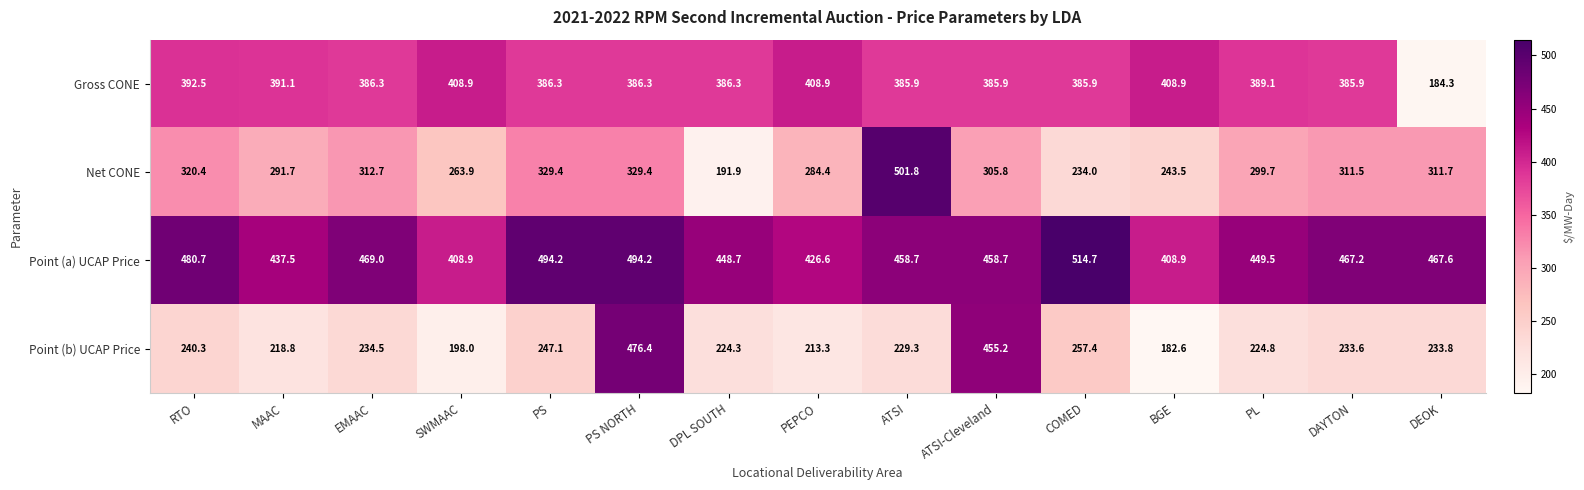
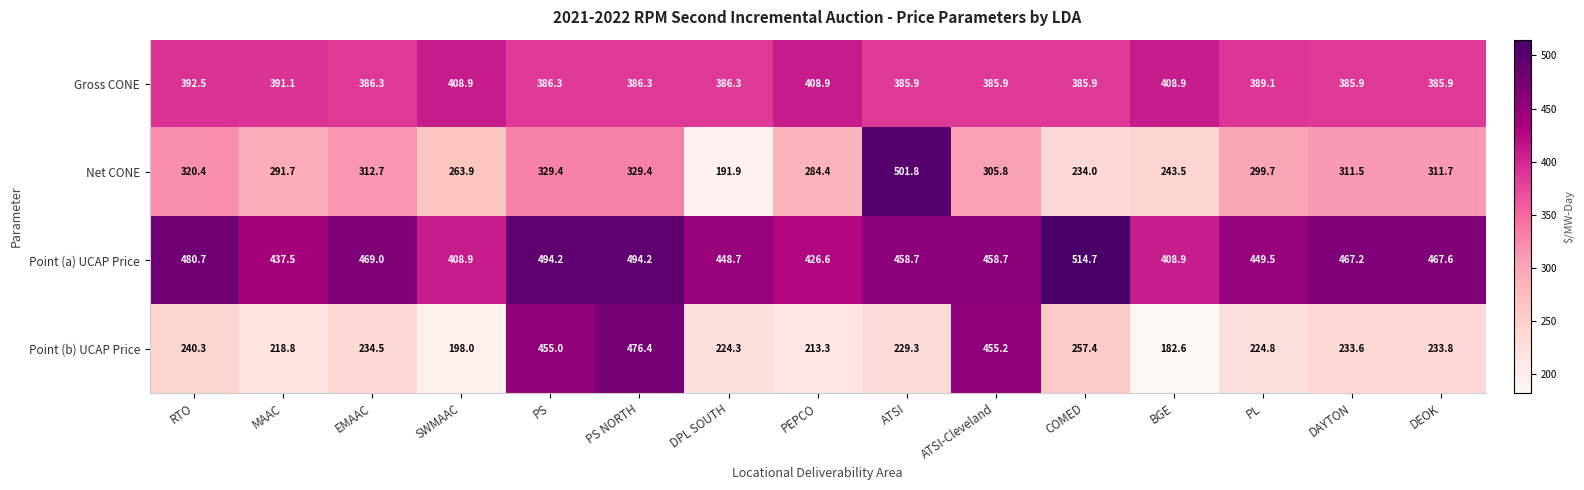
  {
    "Gross CONE": {
      "RTO": 392.5,
      "MAAC": 391.1,
      "EMAAC": 386.3,
      "SWMAAC": 408.9,
      "PS": 386.3,
      "PS NORTH": 386.3,
      "DPL SOUTH": 386.3,
      "PEPCO": 408.9,
      "ATSI": 385.9,
      "ATSI-Cleveland": 385.9,
      "COMED": 385.9,
      "BGE": 408.9,
      "PL": 389.1,
      "DAYTON": 385.9,
-     "DEOK": 184.3
+     "DEOK": 385.9
    },
    "Net CONE": {
      "RTO": 320.4,
      "MAAC": 291.7,
      "EMAAC": 312.7,
      "SWMAAC": 263.9,
      "PS": 329.4,
      "PS NORTH": 329.4,
      "DPL SOUTH": 191.9,
      "PEPCO": 284.4,
      "ATSI": 501.8,
      "ATSI-Cleveland": 305.8,
      "COMED": 234.0,
      "BGE": 243.5,
      "PL": 299.7,
      "DAYTON": 311.5,
      "DEOK": 311.7
    },
    "Point (a) UCAP Price": {
      "RTO": 480.7,
      "MAAC": 437.5,
      "EMAAC": 469.0,
      "SWMAAC": 408.9,
      "PS": 494.2,
      "PS NORTH": 494.2,
      "DPL SOUTH": 448.7,
      "PEPCO": 426.6,
      "ATSI": 458.7,
      "ATSI-Cleveland": 458.7,
      "COMED": 514.7,
      "BGE": 408.9,
      "PL": 449.5,
      "DAYTON": 467.2,
      "DEOK": 467.6
    },
    "Point (b) UCAP Price": {
      "RTO": 240.3,
      "MAAC": 218.8,
      "EMAAC": 234.5,
      "SWMAAC": 198.0,
-     "PS": 247.1,
+     "PS": 455.0,
      "PS NORTH": 476.4,
      "DPL SOUTH": 224.3,
      "PEPCO": 213.3,
      "ATSI": 229.3,
      "ATSI-Cleveland": 455.2,
      "COMED": 257.4,
      "BGE": 182.6,
      "PL": 224.8,
      "DAYTON": 233.6,
      "DEOK": 233.8
    }
  }
